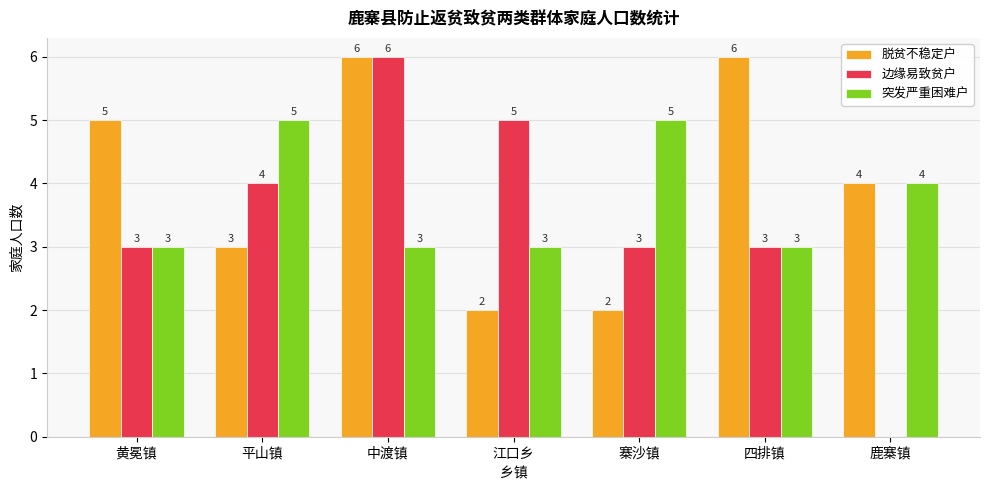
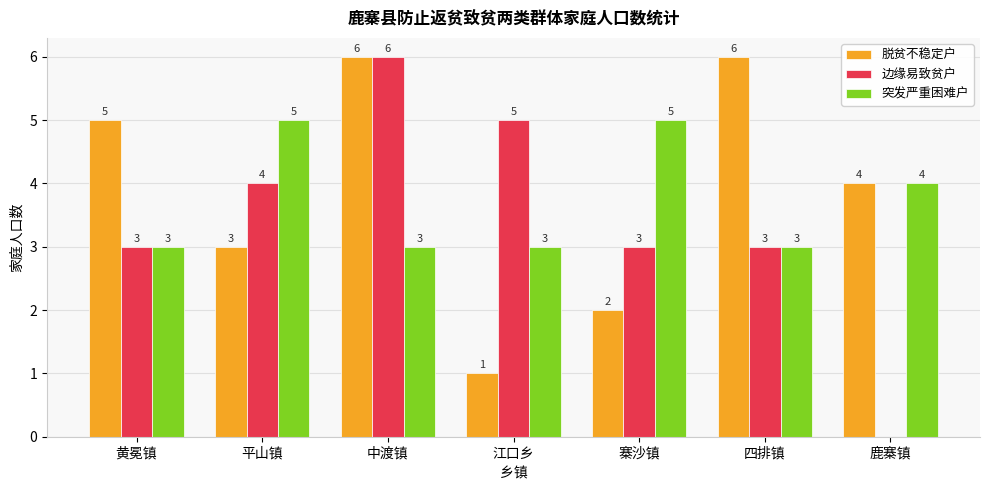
  {
    "脱贫不稳定户": {
      "黄冕镇": 5,
      "平山镇": 3,
      "中渡镇": 6,
-     "江口乡": 2,
+     "江口乡": 1,
      "寨沙镇": 2,
      "四排镇": 6,
      "鹿寨镇": 4
    },
    "边缘易致贫户": {
      "黄冕镇": 3,
      "平山镇": 4,
      "中渡镇": 6,
      "江口乡": 5,
      "寨沙镇": 3,
      "四排镇": 3
    },
    "突发严重困难户": {
      "黄冕镇": 3,
      "平山镇": 5,
      "中渡镇": 3,
      "江口乡": 3,
      "寨沙镇": 5,
      "四排镇": 3,
      "鹿寨镇": 4
    }
  }
